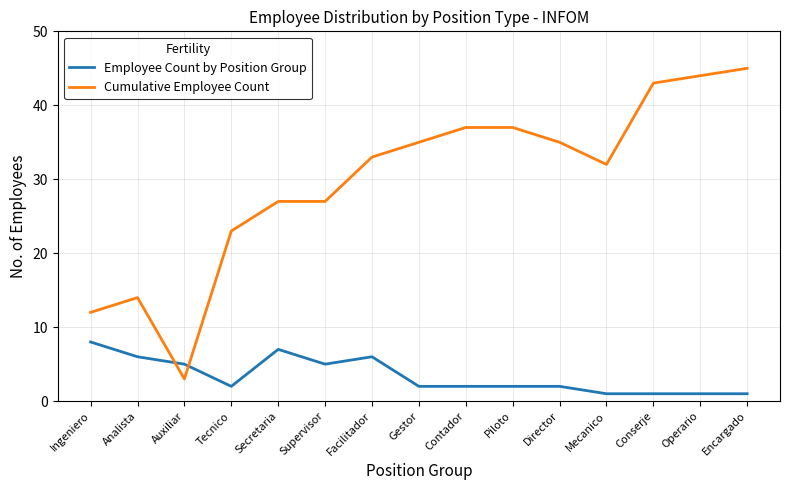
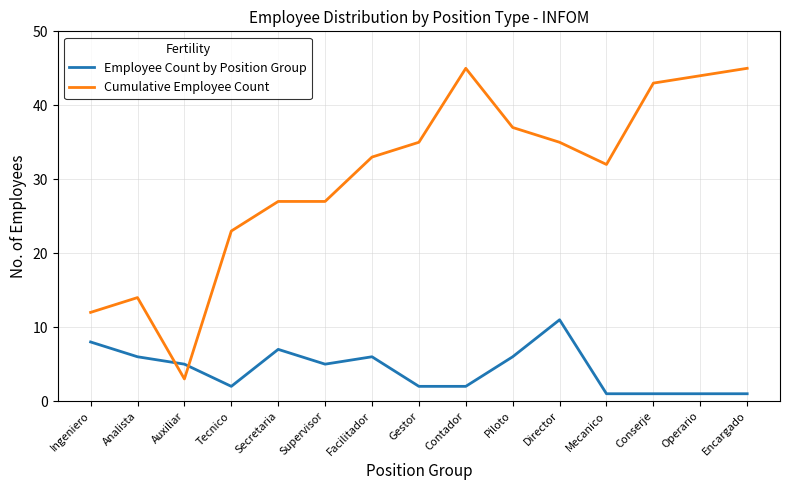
  {
    "Employee Count by Position Group": {
      "Ingeniero": 8,
      "Analista": 6,
      "Auxiliar": 5,
      "Tecnico": 2,
      "Secretaria": 7,
      "Supervisor": 5,
      "Facilitador": 6,
      "Gestor": 2,
      "Contador": 2,
-     "Piloto": 2,
-     "Director": 2,
+     "Piloto": 6,
+     "Director": 11,
      "Mecanico": 1,
      "Conserje": 1,
      "Operario": 1,
      "Encargado": 1
    },
    "Cumulative Employee Count": {
      "Ingeniero": 12,
      "Analista": 14,
      "Auxiliar": 3,
      "Tecnico": 23,
      "Secretaria": 27,
      "Supervisor": 27,
      "Facilitador": 33,
      "Gestor": 35,
-     "Contador": 37,
+     "Contador": 45,
      "Piloto": 37,
      "Director": 35,
      "Mecanico": 32,
      "Conserje": 43,
      "Operario": 44,
      "Encargado": 45
    }
  }
